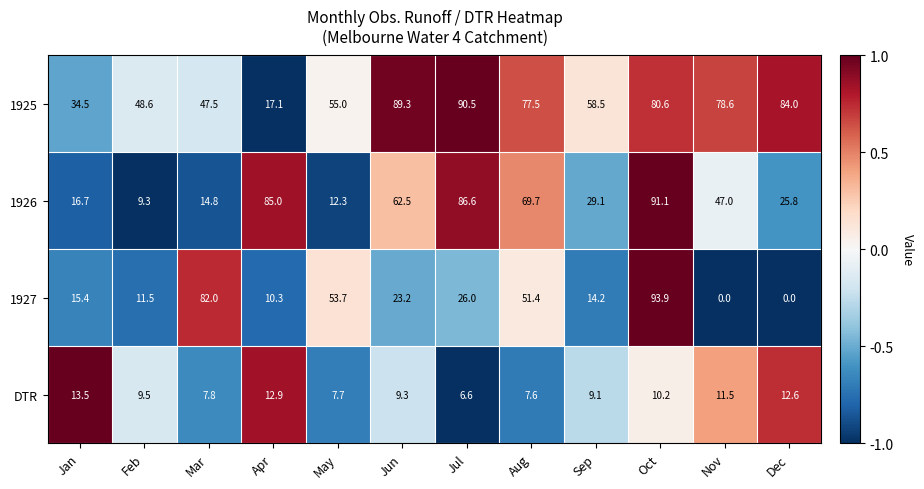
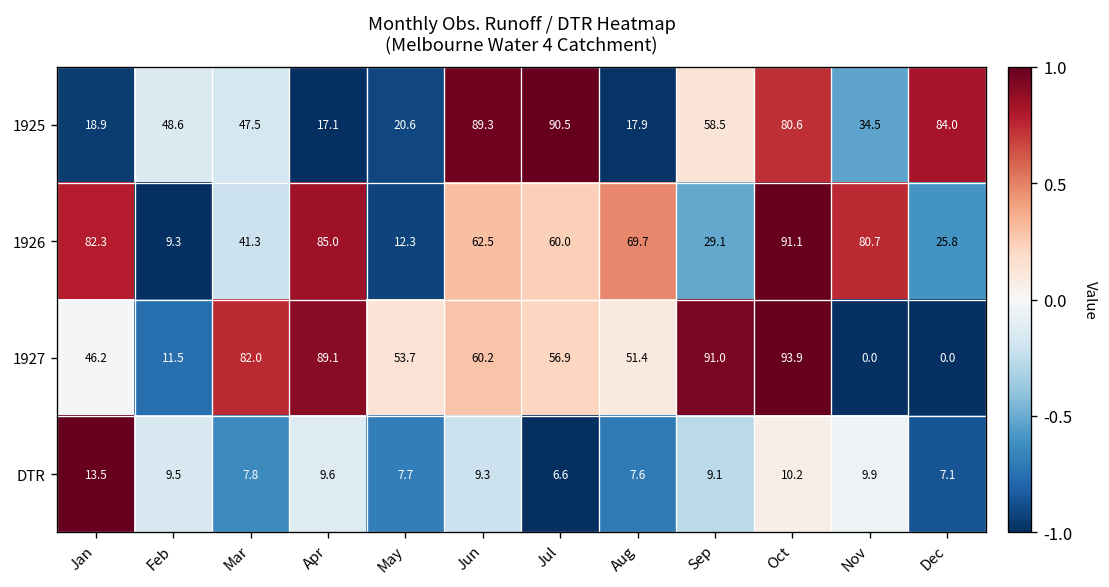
  {
    "1925": {
-     "Jan": 34.5,
+     "Jan": 18.9,
      "Feb": 48.6,
      "Mar": 47.5,
      "Apr": 17.1,
-     "May": 55.0,
+     "May": 20.6,
      "Jun": 89.3,
      "Jul": 90.5,
-     "Aug": 77.5,
+     "Aug": 17.9,
      "Sep": 58.5,
      "Oct": 80.6,
-     "Nov": 78.6,
+     "Nov": 34.5,
      "Dec": 84.0
    },
    "1926": {
-     "Jan": 16.7,
+     "Jan": 82.3,
      "Feb": 9.3,
-     "Mar": 14.8,
+     "Mar": 41.3,
      "Apr": 85.0,
      "May": 12.3,
      "Jun": 62.5,
-     "Jul": 86.6,
+     "Jul": 60.0,
      "Aug": 69.7,
      "Sep": 29.1,
      "Oct": 91.1,
-     "Nov": 47.0,
+     "Nov": 80.7,
      "Dec": 25.8
    },
    "1927": {
-     "Jan": 15.4,
+     "Jan": 46.2,
      "Feb": 11.5,
      "Mar": 82.0,
-     "Apr": 10.3,
+     "Apr": 89.1,
      "May": 53.7,
-     "Jun": 23.2,
-     "Jul": 26.0,
+     "Jun": 60.2,
+     "Jul": 56.9,
      "Aug": 51.4,
-     "Sep": 14.2,
+     "Sep": 91.0,
      "Oct": 93.9,
      "Nov": 0.0,
      "Dec": 0.0
    },
    "DTR": {
      "Jan": 13.5,
      "Feb": 9.5,
      "Mar": 7.8,
-     "Apr": 12.9,
+     "Apr": 9.6,
      "May": 7.7,
      "Jun": 9.3,
      "Jul": 6.6,
      "Aug": 7.6,
      "Sep": 9.1,
      "Oct": 10.2,
-     "Nov": 11.5,
-     "Dec": 12.6
+     "Nov": 9.9,
+     "Dec": 7.1
    }
  }
